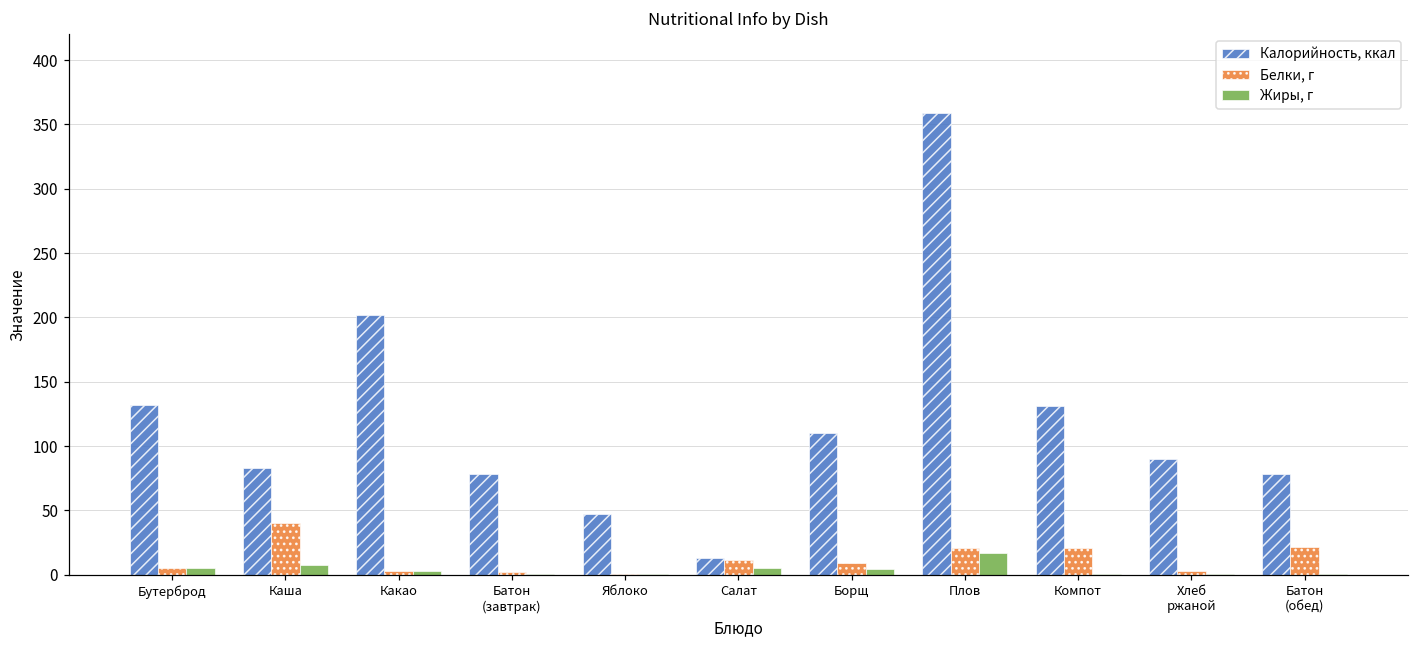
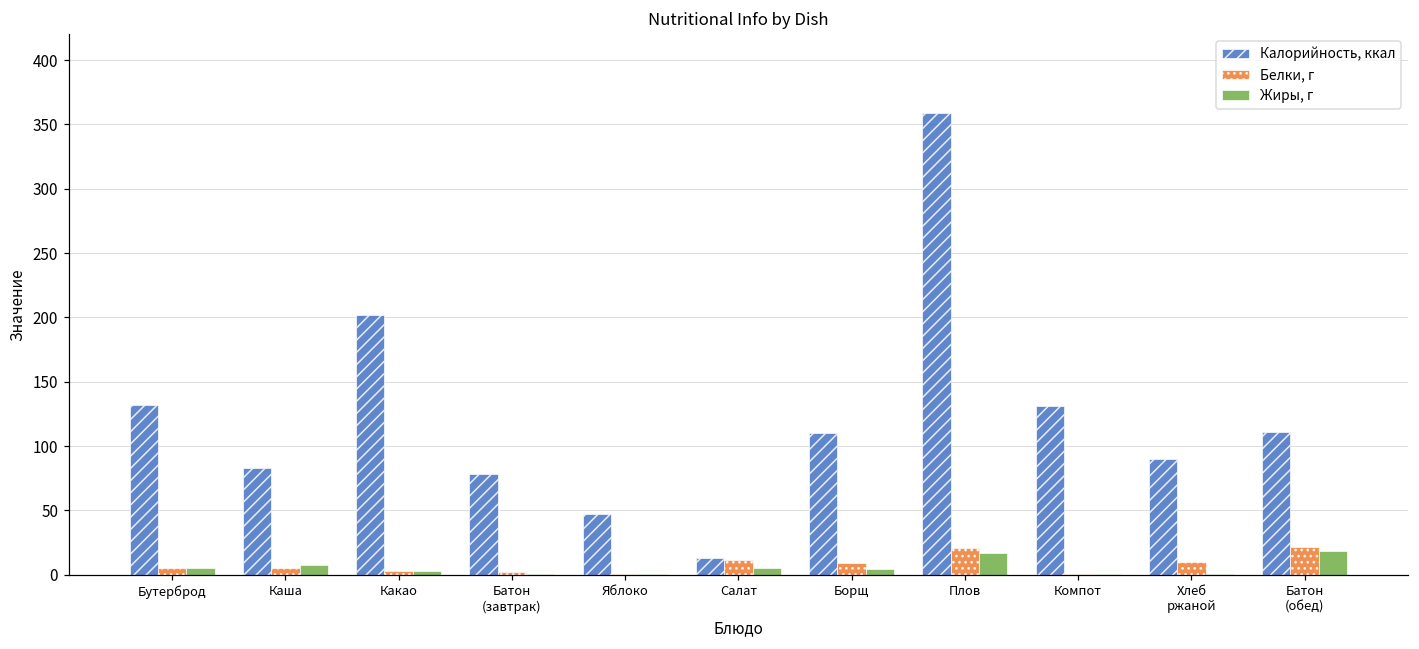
  {
    "Калорийность, ккал": {
      "Бутерброд": 132,
      "Каша": 83,
      "Какао": 202,
      "Батон (завтрак)": 78,
      "Яблоко": 47,
      "Салат": 13,
      "Борщ": 110,
      "Плов": 359,
      "Компот": 131,
      "Хлеб ржаной": 90,
-     "Батон (обед)": 78
+     "Батон (обед)": 111
    },
    "Белки, г": {
      "Бутерброд": 5,
-     "Каша": 40,
+     "Каша": 5,
      "Какао": 3,
      "Салат": 12,
      "Борщ": 9,
      "Плов": 21,
-     "Компот": 21,
-     "Хлеб ржаной": 3,
+     "Компот": 1,
+     "Хлеб ржаной": 10,
      "Батон (обед)": 22
    },
    "Жиры, г": {
      "Бутерброд": 5,
      "Каша": 8,
      "Какао": 3,
      "Салат": 5,
      "Борщ": 4,
      "Плов": 17,
-     "Батон (обед)": 1
+     "Батон (обед)": 19
    }
  }
